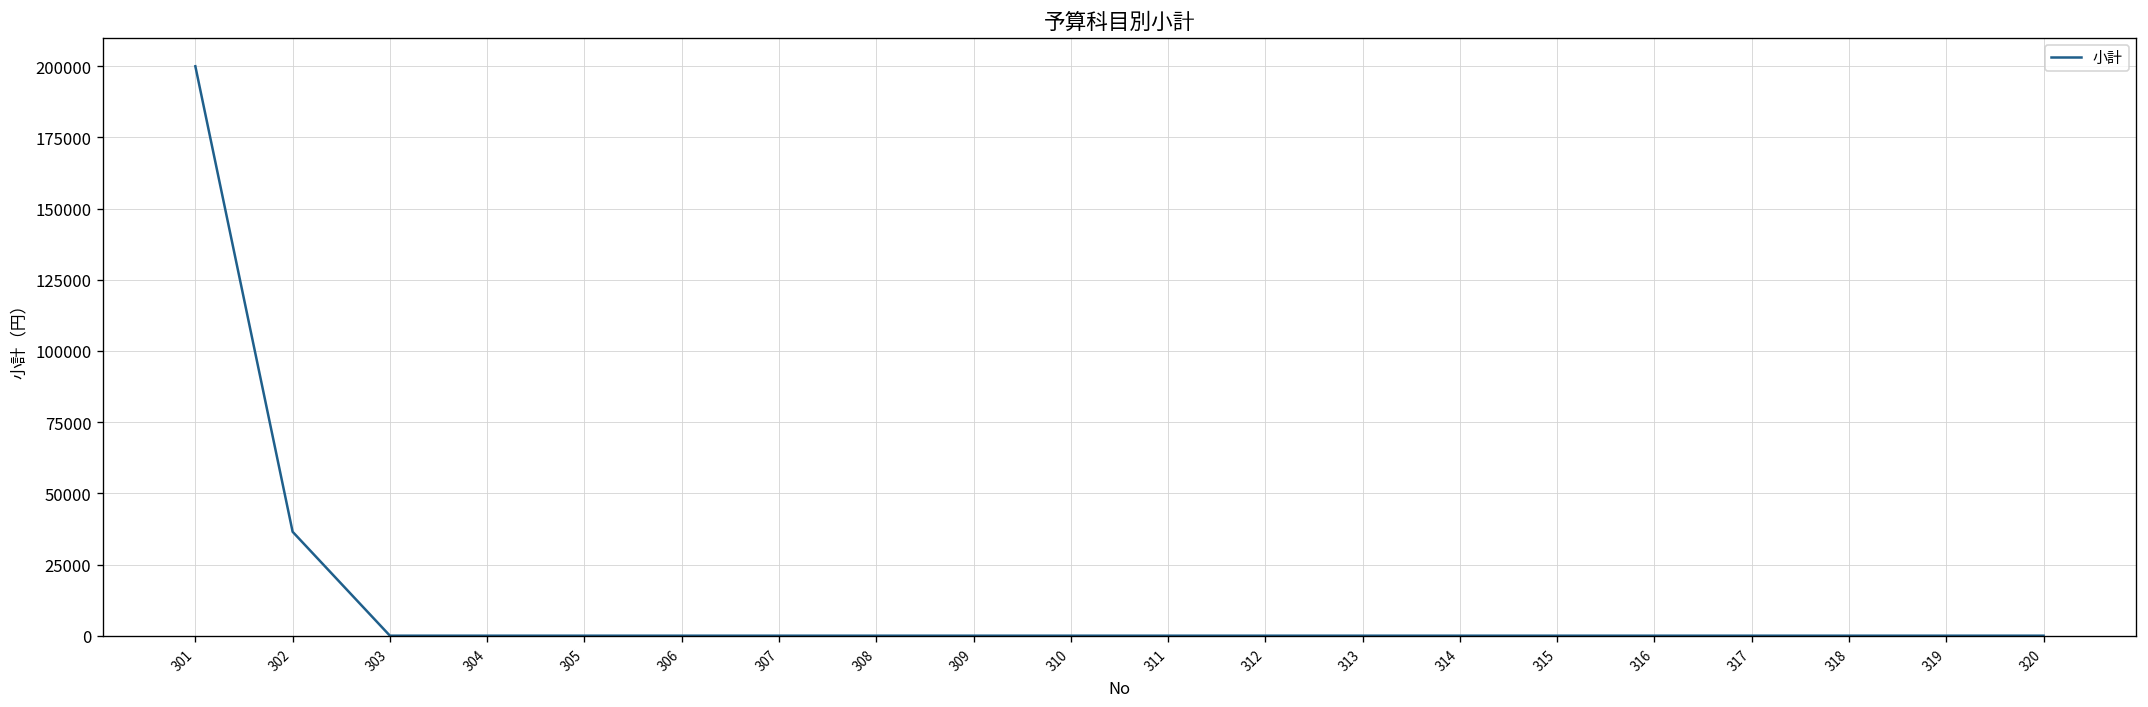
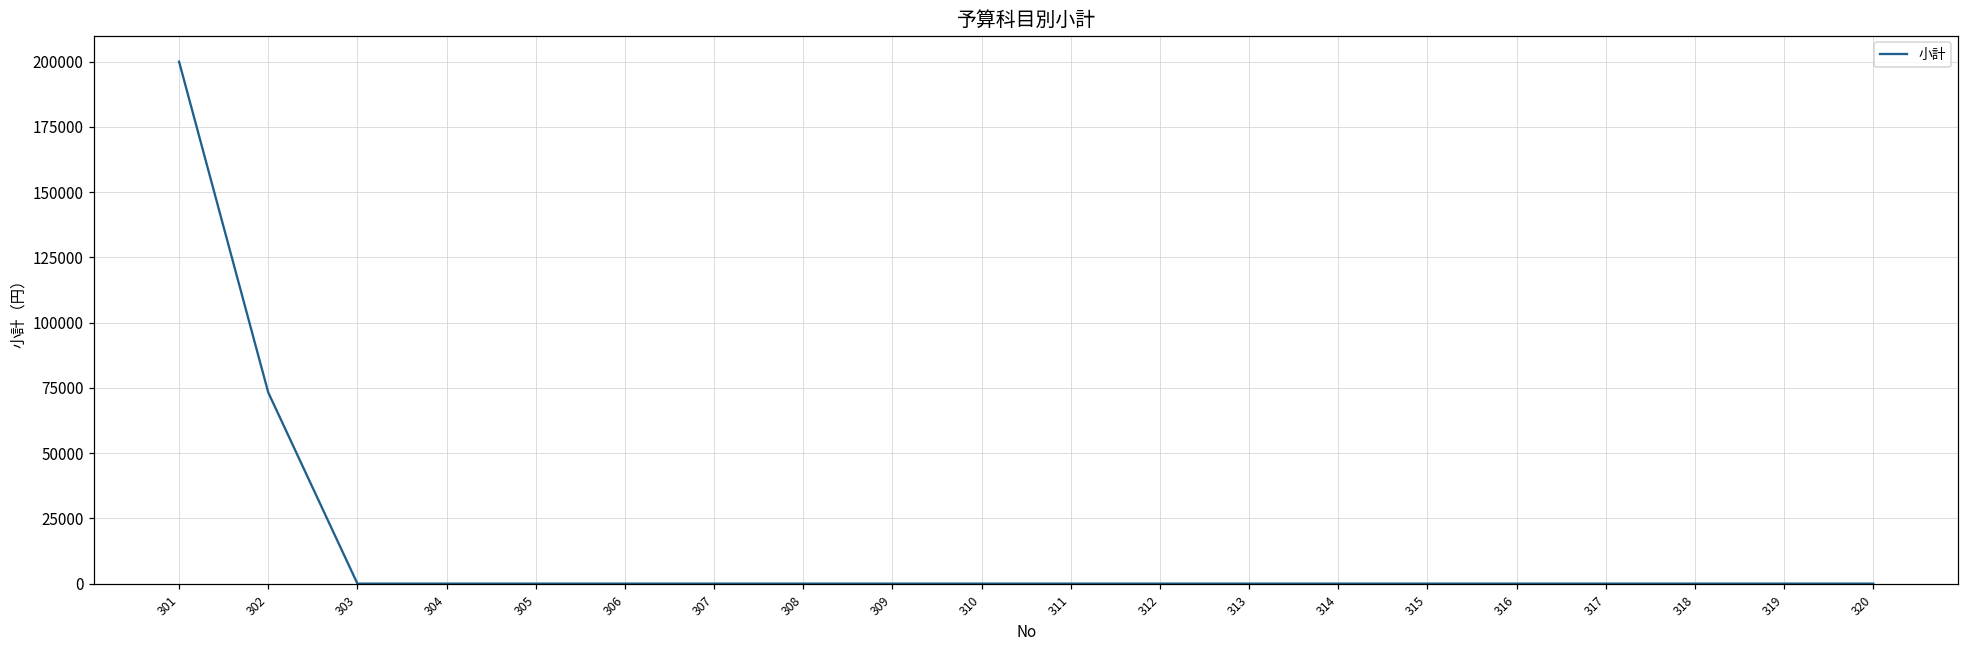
  {
    "301": 200000,
-   "302": 37000,
+   "302": 73000,
    "303": 0,
    "304": 0,
    "305": 0,
    "306": 0,
    "307": 0,
    "308": 0,
    "309": 0,
    "310": 0,
    "311": 0,
    "312": 0,
    "313": 0,
    "314": 0,
    "315": 0,
    "316": 0,
    "317": 0,
    "318": 0,
    "319": 0,
    "320": 0
  }
